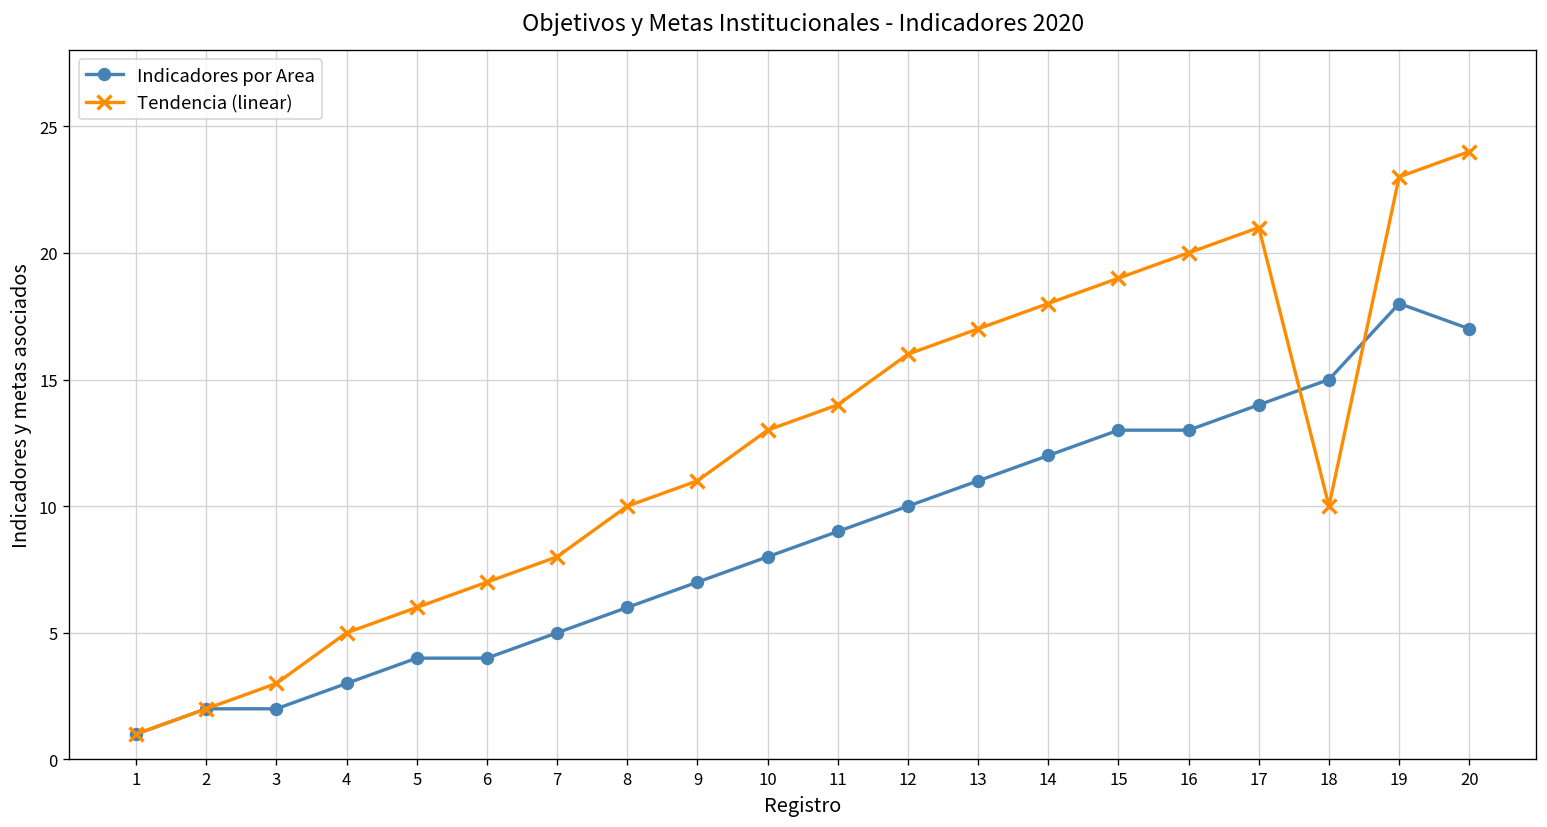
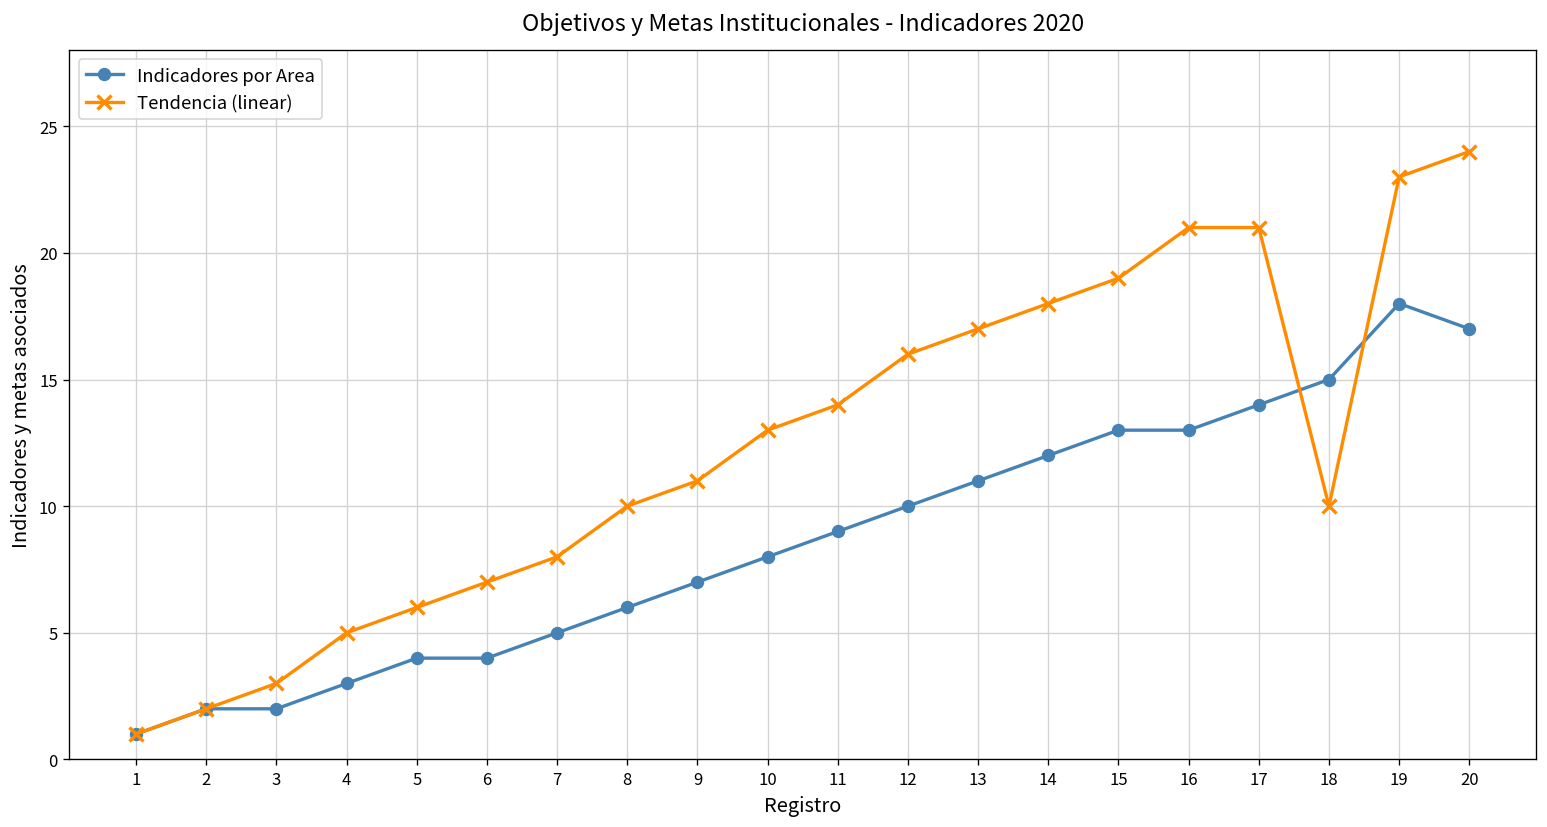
  {
    "Indicadores por Area": {
      "3": 2,
      "4": 3,
      "5": 4,
      "6": 4,
      "7": 5,
      "8": 6,
      "9": 7,
      "10": 8,
      "11": 9,
      "12": 10,
      "13": 11,
      "14": 12,
      "15": 13,
      "16": 13,
      "17": 14,
      "18": 15,
      "19": 18,
      "20": 17
    },
    "Tendencia (linear)": {
      "3": 3,
      "4": 5,
      "5": 6,
      "6": 7,
      "7": 8,
      "8": 10,
      "9": 11,
      "10": 13,
      "11": 14,
      "12": 16,
      "13": 17,
      "14": 18,
      "15": 19,
-     "16": 20,
+     "16": 21,
      "17": 21,
      "18": 10,
      "19": 23,
      "20": 24
    }
  }
